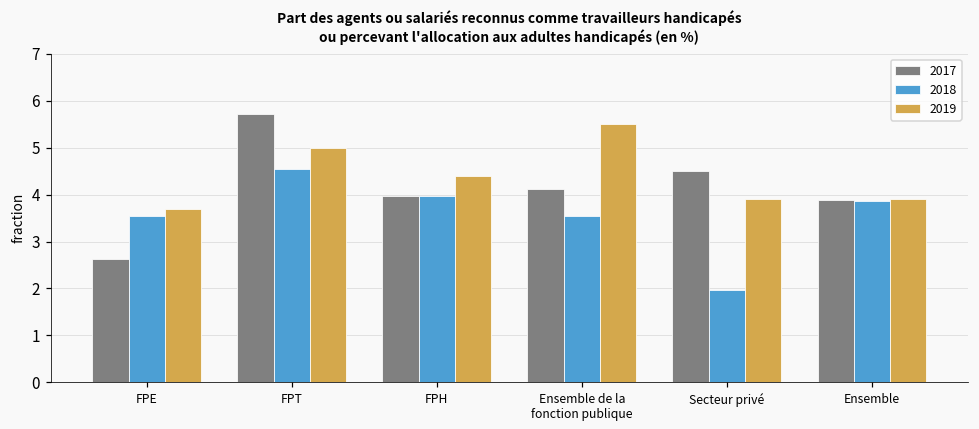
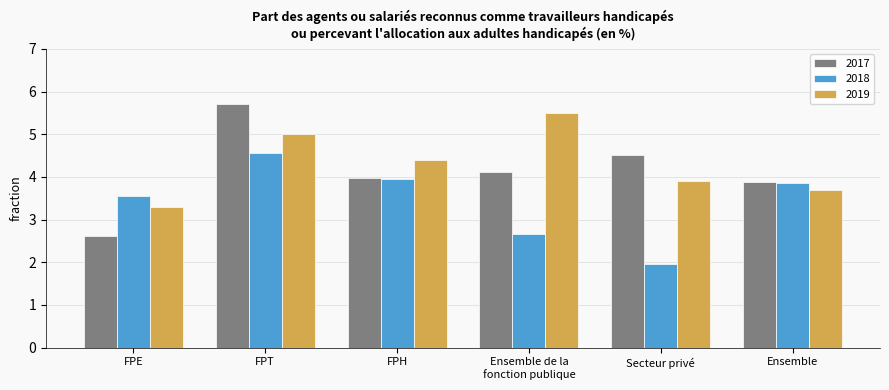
  {
    "2017": {
      "FPE": 2.6,
      "FPT": 5.7,
      "FPH": 4.0,
      "Ensemble de la fonction publique": 4.1,
      "Secteur privé": 4.5,
      "Ensemble": 3.9
    },
    "2018": {
      "FPE": 3.6,
      "FPT": 4.6,
      "FPH": 4.0,
-     "Ensemble de la fonction publique": 3.6,
+     "Ensemble de la fonction publique": 2.7,
      "Secteur privé": 2.0,
      "Ensemble": 3.9
    },
    "2019": {
-     "FPE": 3.7,
+     "FPE": 3.3,
      "FPT": 5.0,
      "FPH": 4.4,
      "Ensemble de la fonction publique": 5.5,
      "Secteur privé": 3.9,
-     "Ensemble": 3.9
+     "Ensemble": 3.7
    }
  }
